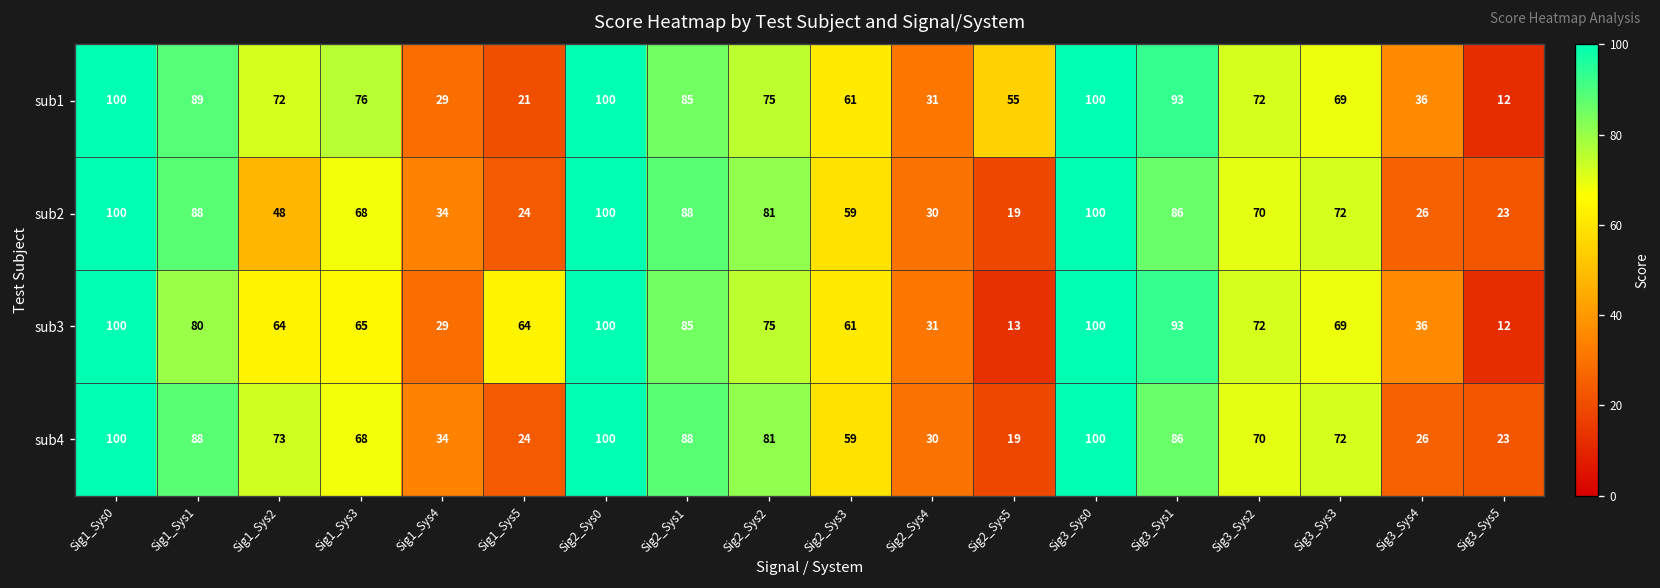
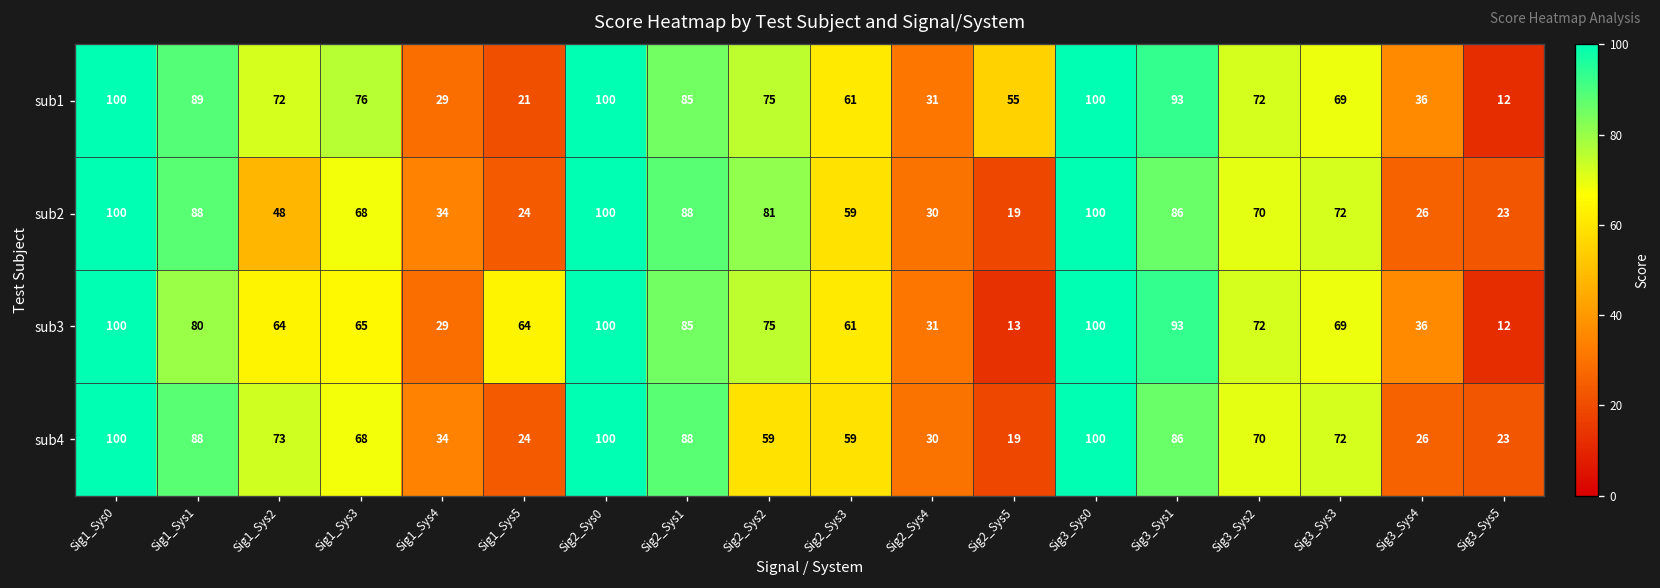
  {
    "sub1": {
      "Sig1_Sys0": 100,
      "Sig1_Sys1": 89,
      "Sig1_Sys2": 72,
      "Sig1_Sys3": 76,
      "Sig1_Sys4": 29,
      "Sig1_Sys5": 21,
      "Sig2_Sys0": 100,
      "Sig2_Sys1": 85,
      "Sig2_Sys2": 75,
      "Sig2_Sys3": 61,
      "Sig2_Sys4": 31,
      "Sig2_Sys5": 55,
      "Sig3_Sys0": 100,
      "Sig3_Sys1": 93,
      "Sig3_Sys2": 72,
      "Sig3_Sys3": 69,
      "Sig3_Sys4": 36,
      "Sig3_Sys5": 12
    },
    "sub2": {
      "Sig1_Sys0": 100,
      "Sig1_Sys1": 88,
      "Sig1_Sys2": 48,
      "Sig1_Sys3": 68,
      "Sig1_Sys4": 34,
      "Sig1_Sys5": 24,
      "Sig2_Sys0": 100,
      "Sig2_Sys1": 88,
      "Sig2_Sys2": 81,
      "Sig2_Sys3": 59,
      "Sig2_Sys4": 30,
      "Sig2_Sys5": 19,
      "Sig3_Sys0": 100,
      "Sig3_Sys1": 86,
      "Sig3_Sys2": 70,
      "Sig3_Sys3": 72,
      "Sig3_Sys4": 26,
      "Sig3_Sys5": 23
    },
    "sub3": {
      "Sig1_Sys0": 100,
      "Sig1_Sys1": 80,
      "Sig1_Sys2": 64,
      "Sig1_Sys3": 65,
      "Sig1_Sys4": 29,
      "Sig1_Sys5": 64,
      "Sig2_Sys0": 100,
      "Sig2_Sys1": 85,
      "Sig2_Sys2": 75,
      "Sig2_Sys3": 61,
      "Sig2_Sys4": 31,
      "Sig2_Sys5": 13,
      "Sig3_Sys0": 100,
      "Sig3_Sys1": 93,
      "Sig3_Sys2": 72,
      "Sig3_Sys3": 69,
      "Sig3_Sys4": 36,
      "Sig3_Sys5": 12
    },
    "sub4": {
      "Sig1_Sys0": 100,
      "Sig1_Sys1": 88,
      "Sig1_Sys2": 73,
      "Sig1_Sys3": 68,
      "Sig1_Sys4": 34,
      "Sig1_Sys5": 24,
      "Sig2_Sys0": 100,
      "Sig2_Sys1": 88,
-     "Sig2_Sys2": 81,
+     "Sig2_Sys2": 59,
      "Sig2_Sys3": 59,
      "Sig2_Sys4": 30,
      "Sig2_Sys5": 19,
      "Sig3_Sys0": 100,
      "Sig3_Sys1": 86,
      "Sig3_Sys2": 70,
      "Sig3_Sys3": 72,
      "Sig3_Sys4": 26,
      "Sig3_Sys5": 23
    }
  }
